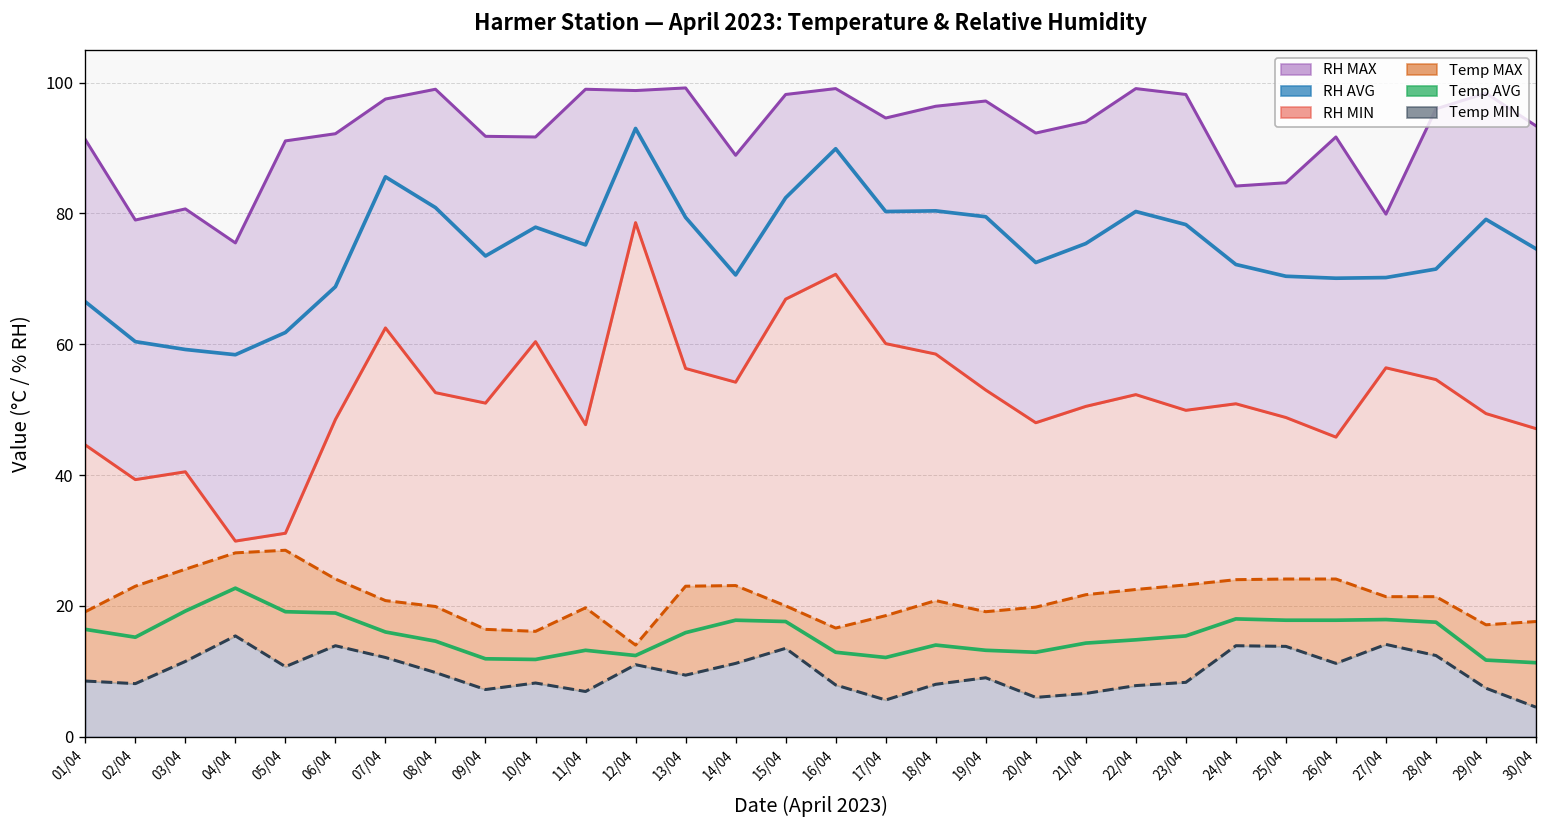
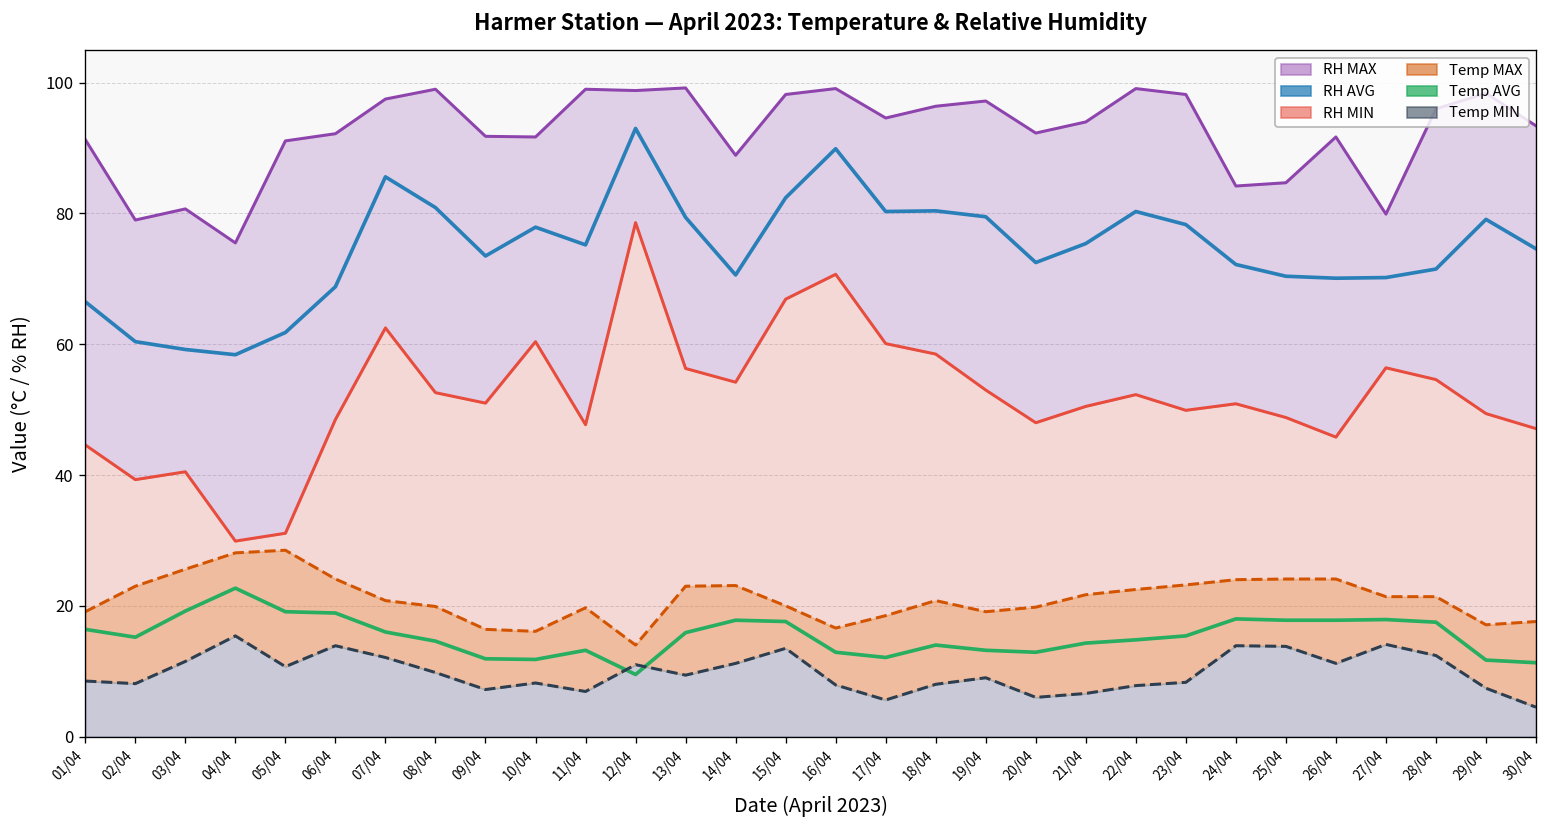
  {
    "Temp AVG": {
      "01/04": 16,
      "02/04": 15,
      "03/04": 19,
      "04/04": 23,
      "05/04": 19,
      "06/04": 19,
      "07/04": 16,
      "08/04": 15,
      "09/04": 12,
      "10/04": 12,
      "11/04": 13,
-     "12/04": 12,
+     "12/04": 10,
      "13/04": 16,
      "14/04": 18,
      "15/04": 18,
      "16/04": 13,
      "17/04": 12,
      "18/04": 14,
      "19/04": 13,
      "20/04": 13,
      "21/04": 14,
      "22/04": 15,
      "23/04": 15,
      "24/04": 18,
      "25/04": 18,
      "26/04": 18,
      "27/04": 18,
      "28/04": 18,
      "29/04": 12,
      "30/04": 11
    }
  }
